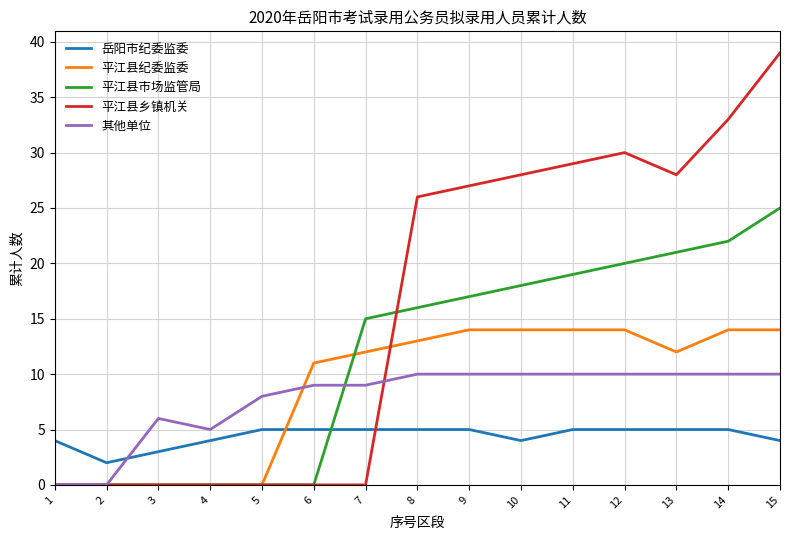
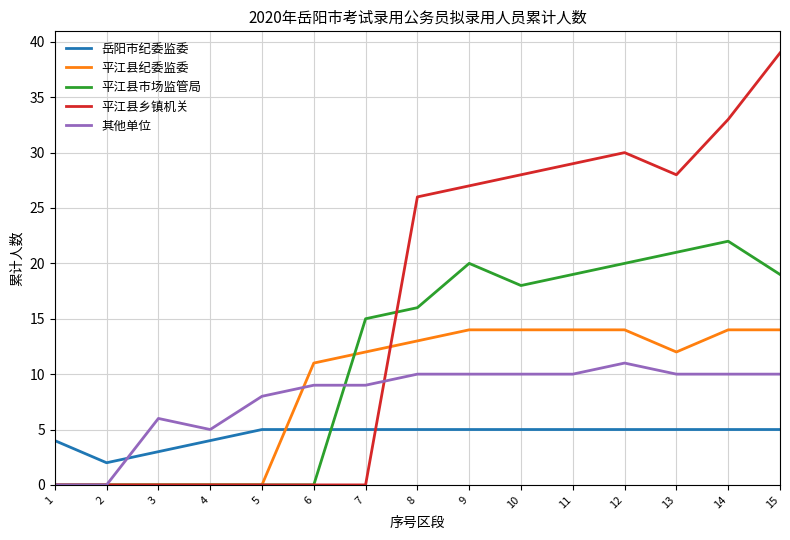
  {
    "岳阳市纪委监委": {
      "1": 4,
      "2": 2,
      "3": 3,
      "4": 4,
      "5": 5,
      "6": 5,
      "7": 5,
      "8": 5,
      "9": 5,
-     "10": 4,
+     "10": 5,
      "11": 5,
      "12": 5,
      "13": 5,
      "14": 5,
-     "15": 4
+     "15": 5
    },
    "平江县纪委监委": {
      "6": 11,
      "7": 12,
      "8": 13,
      "9": 14,
      "10": 14,
      "11": 14,
      "12": 14,
      "13": 12,
      "14": 14,
      "15": 14
    },
    "平江县市场监管局": {
      "7": 15,
      "8": 16,
-     "9": 17,
+     "9": 20,
      "10": 18,
      "11": 19,
      "12": 20,
      "13": 21,
      "14": 22,
-     "15": 25
+     "15": 19
    },
    "平江县乡镇机关": {
      "7": 0,
      "8": 26,
      "9": 27,
      "10": 28,
      "11": 29,
      "12": 30,
      "13": 28,
      "14": 33,
      "15": 39
    },
    "其他单位": {
      "3": 6,
      "4": 5,
      "5": 8,
      "6": 9,
      "7": 9,
      "8": 10,
      "9": 10,
      "10": 10,
      "11": 10,
-     "12": 10,
+     "12": 11,
      "13": 10,
      "14": 10,
      "15": 10
    }
  }
